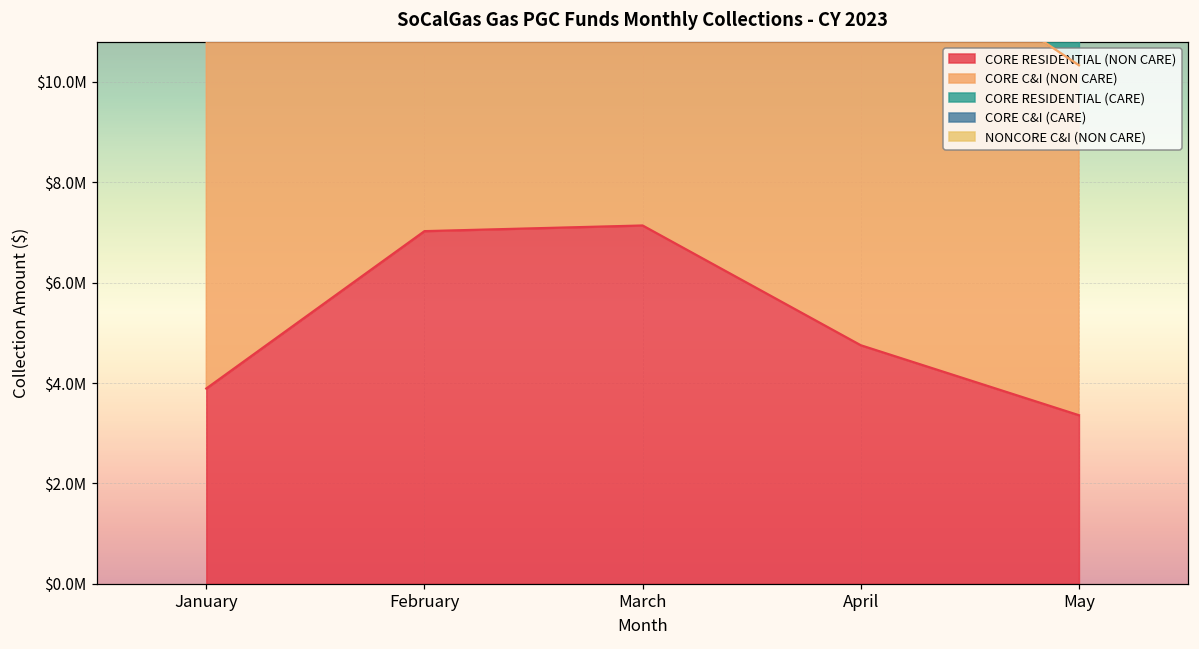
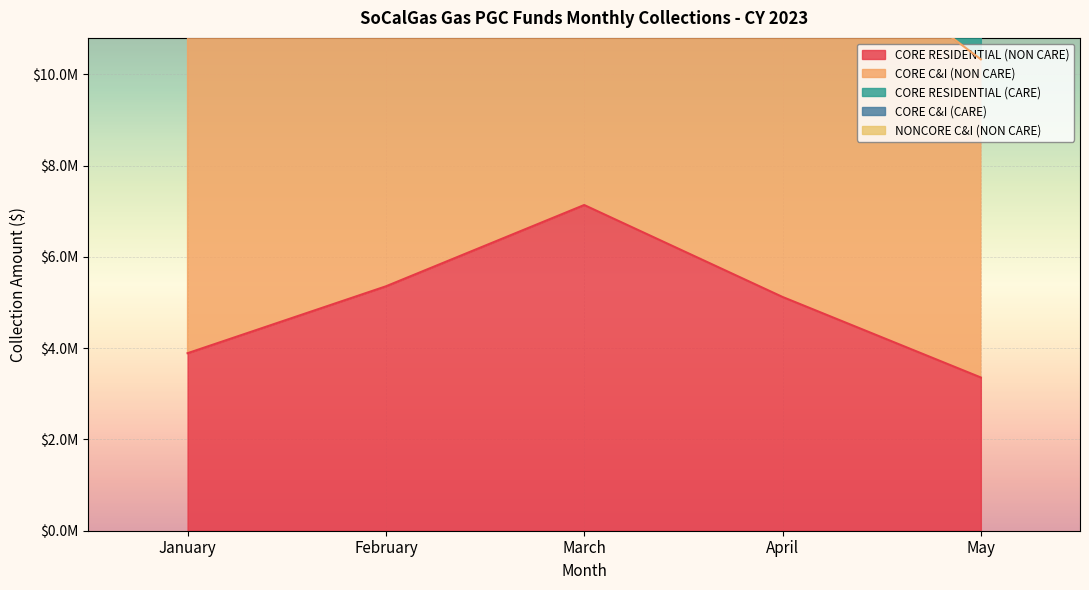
  {
    "CORE RESIDENTIAL (NON CARE)": {
      "January": "$3900000",
-     "February": "$7000000",
+     "February": "$5400000",
      "March": "$7100000",
-     "April": "$4800000",
+     "April": "$5100000",
      "May": "$3400000"
    }
  }
